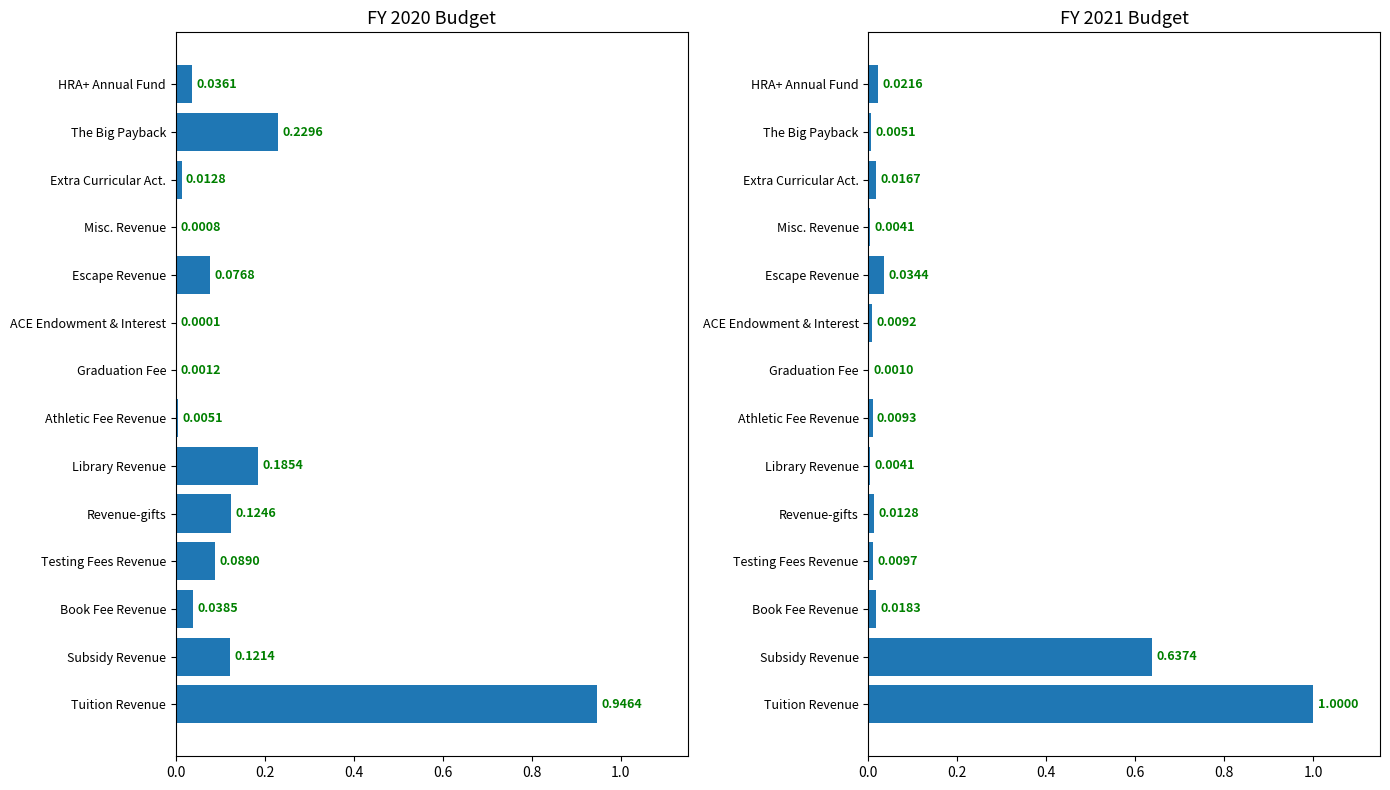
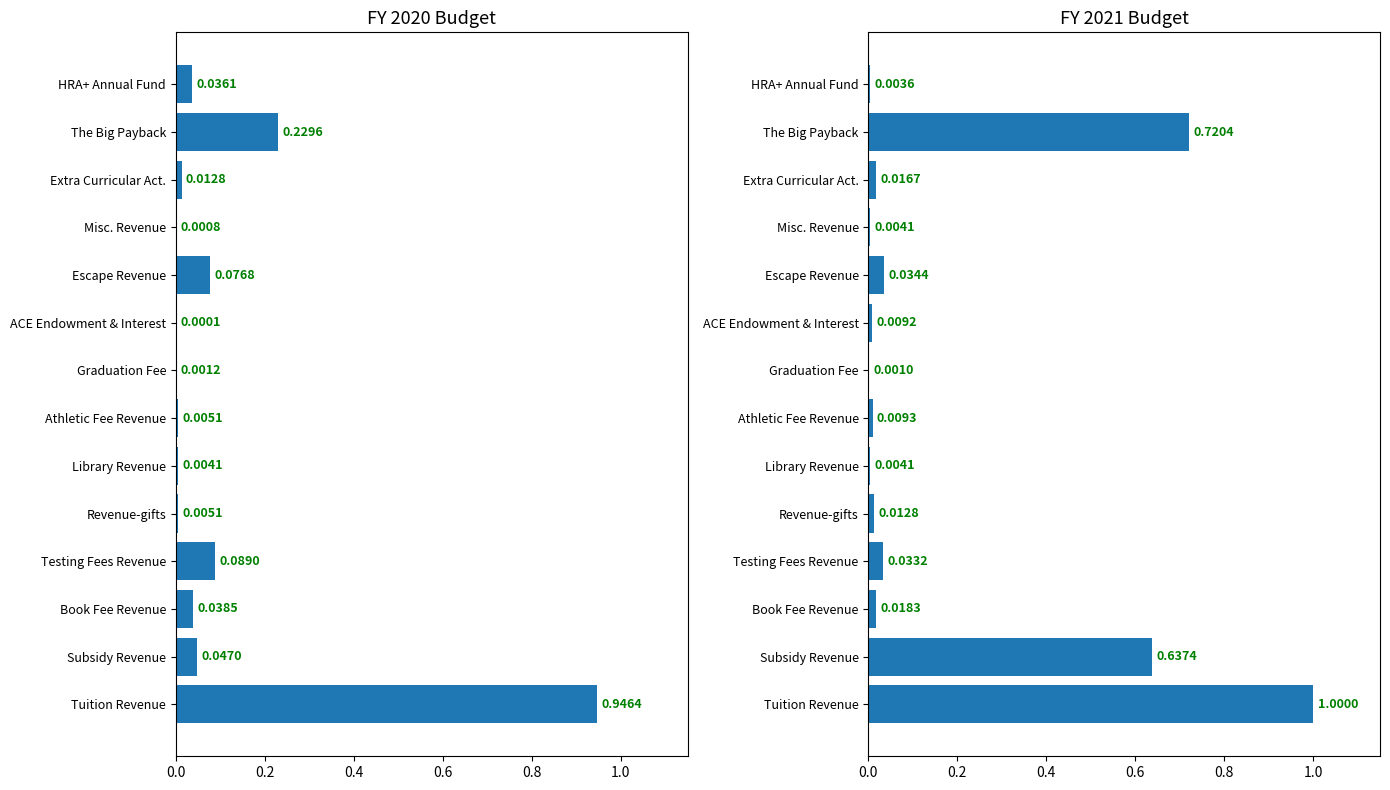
  {
    "FY 2020 Budget": {
      "HRA+ Annual Fund": 0.0361,
      "The Big Payback": 0.2296,
      "Extra Curricular Act.": 0.0128,
      "Misc. Revenue": 0.0008,
      "Escape Revenue": 0.0768,
      "ACE Endowment & Interest": 0.0001,
      "Graduation Fee": 0.0012,
      "Athletic Fee Revenue": 0.0051,
-     "Library Revenue": 0.1854,
-     "Revenue-gifts": 0.1246,
+     "Library Revenue": 0.0041,
+     "Revenue-gifts": 0.0051,
      "Testing Fees Revenue": 0.0890,
      "Book Fee Revenue": 0.0385,
-     "Subsidy Revenue": 0.1214,
+     "Subsidy Revenue": 0.0470,
      "Tuition Revenue": 0.9464
    },
    "FY 2021 Budget": {
-     "HRA+ Annual Fund": 0.0216,
-     "The Big Payback": 0.0051,
+     "HRA+ Annual Fund": 0.0036,
+     "The Big Payback": 0.7204,
      "Extra Curricular Act.": 0.0167,
      "Misc. Revenue": 0.0041,
      "Escape Revenue": 0.0344,
      "ACE Endowment & Interest": 0.0092,
      "Graduation Fee": 0.0010,
      "Athletic Fee Revenue": 0.0093,
      "Library Revenue": 0.0041,
      "Revenue-gifts": 0.0128,
-     "Testing Fees Revenue": 0.0097,
+     "Testing Fees Revenue": 0.0332,
      "Book Fee Revenue": 0.0183,
      "Subsidy Revenue": 0.6374,
      "Tuition Revenue": 1.0000
    }
  }
